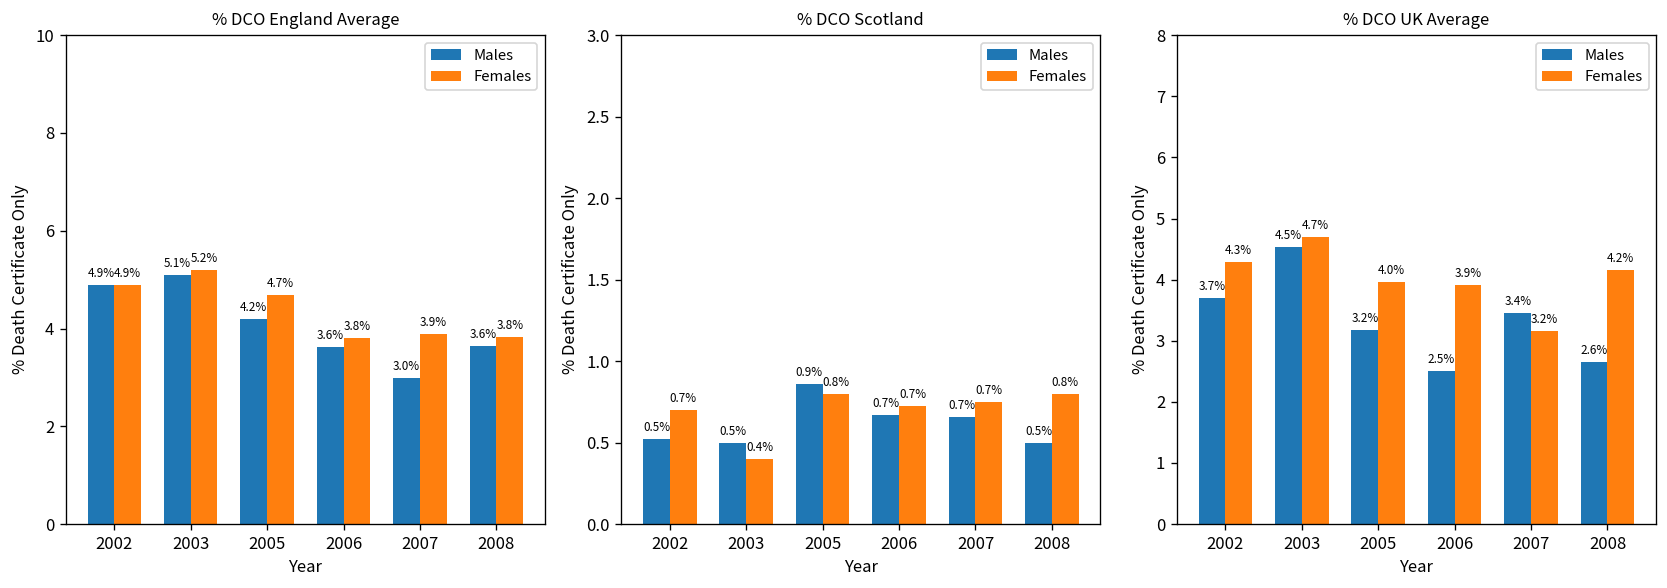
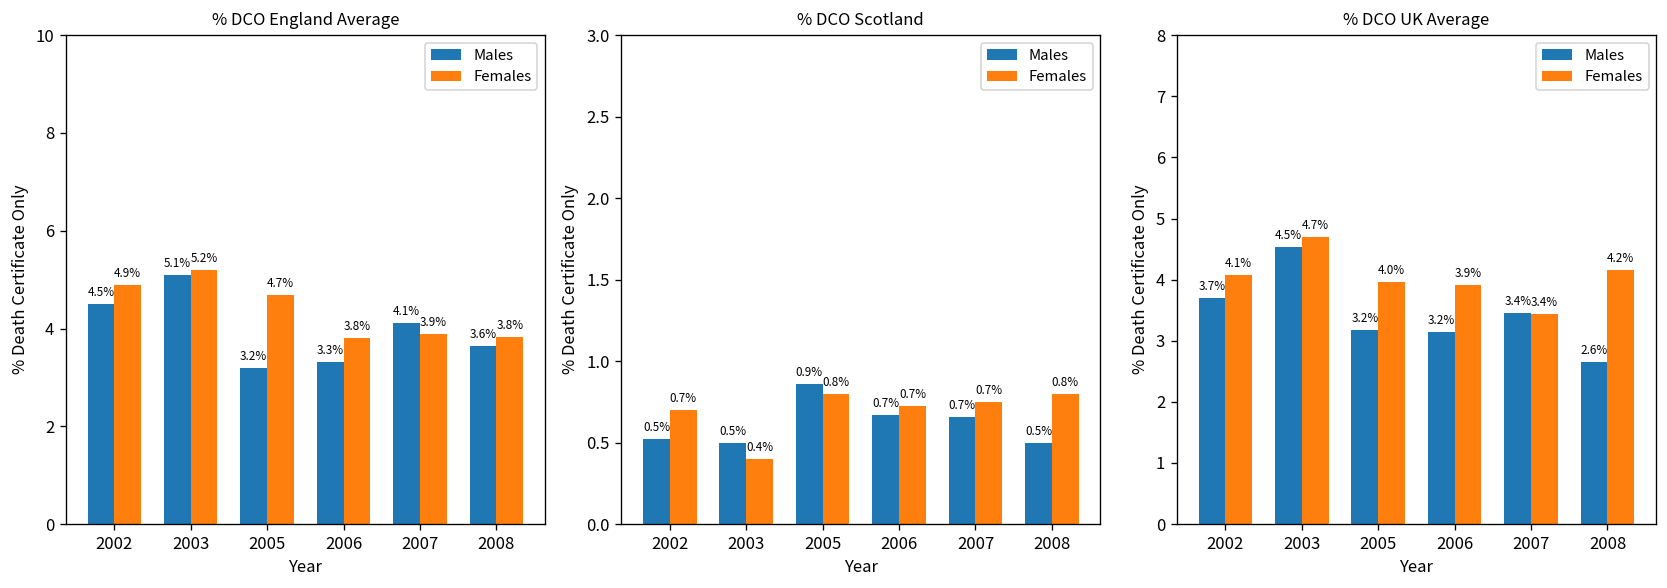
  {
    "% DCO England Average": {
      "Males": {
-       "2002": "4.9%",
+       "2002": "4.5%",
        "2003": "5.1%",
-       "2005": "4.2%",
-       "2006": "3.6%",
-       "2007": "3.0%",
+       "2005": "3.2%",
+       "2006": "3.3%",
+       "2007": "4.1%",
        "2008": "3.6%"
      },
      "Females": {
        "2002": "4.9%",
        "2003": "5.2%",
        "2005": "4.7%",
        "2006": "3.8%",
        "2007": "3.9%",
        "2008": "3.8%"
      }
    },
    "% DCO Scotland": {
      "Males": {
        "2002": "0.5%",
        "2003": "0.5%",
        "2005": "0.9%",
        "2006": "0.7%",
        "2007": "0.7%",
        "2008": "0.5%"
      },
      "Females": {
        "2002": "0.7%",
        "2003": "0.4%",
        "2005": "0.8%",
        "2006": "0.7%",
        "2007": "0.7%",
        "2008": "0.8%"
      }
    },
    "% DCO UK Average": {
      "Males": {
        "2002": "3.7%",
        "2003": "4.5%",
        "2005": "3.2%",
-       "2006": "2.5%",
+       "2006": "3.2%",
        "2007": "3.4%",
        "2008": "2.6%"
      },
      "Females": {
-       "2002": "4.3%",
+       "2002": "4.1%",
        "2003": "4.7%",
        "2005": "4.0%",
        "2006": "3.9%",
-       "2007": "3.2%",
+       "2007": "3.4%",
        "2008": "4.2%"
      }
    }
  }
